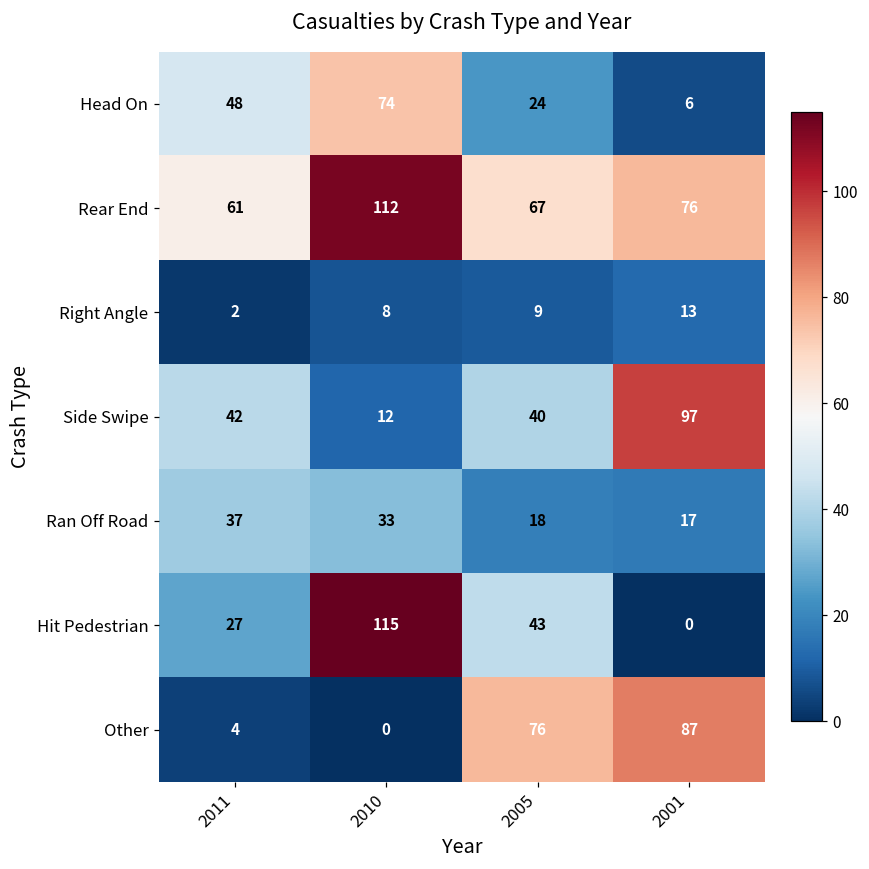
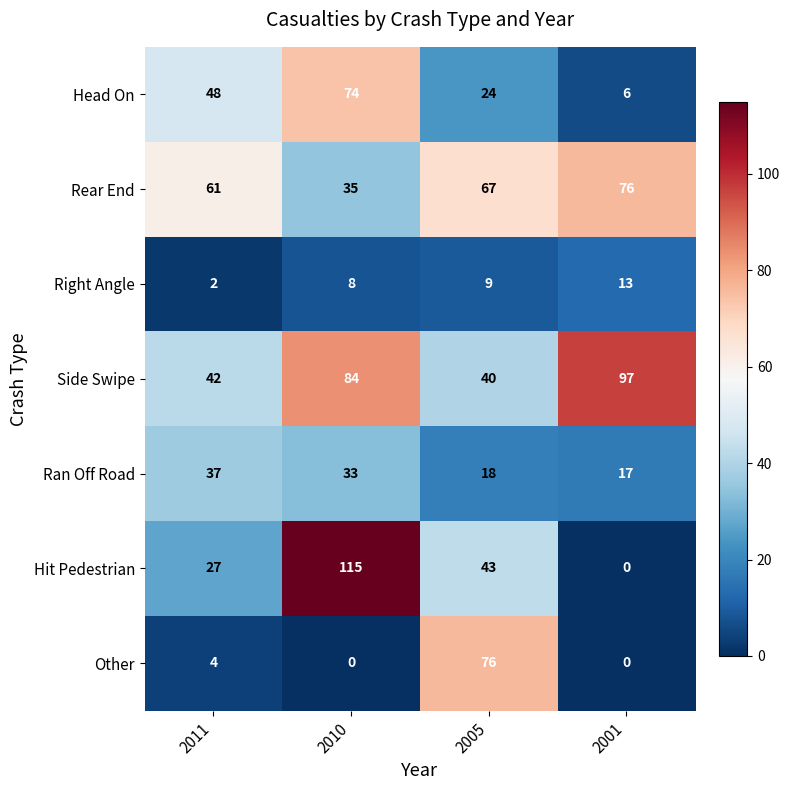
  {
    "Head On": {
      "2011": 48,
      "2010": 74,
      "2005": 24,
      "2001": 6
    },
    "Rear End": {
      "2011": 61,
-     "2010": 112,
+     "2010": 35,
      "2005": 67,
      "2001": 76
    },
    "Right Angle": {
      "2011": 2,
      "2010": 8,
      "2005": 9,
      "2001": 13
    },
    "Side Swipe": {
      "2011": 42,
-     "2010": 12,
+     "2010": 84,
      "2005": 40,
      "2001": 97
    },
    "Ran Off Road": {
      "2011": 37,
      "2010": 33,
      "2005": 18,
      "2001": 17
    },
    "Hit Pedestrian": {
      "2011": 27,
      "2010": 115,
      "2005": 43,
      "2001": 0
    },
    "Other": {
      "2011": 4,
      "2010": 0,
      "2005": 76,
-     "2001": 87
+     "2001": 0
    }
  }
